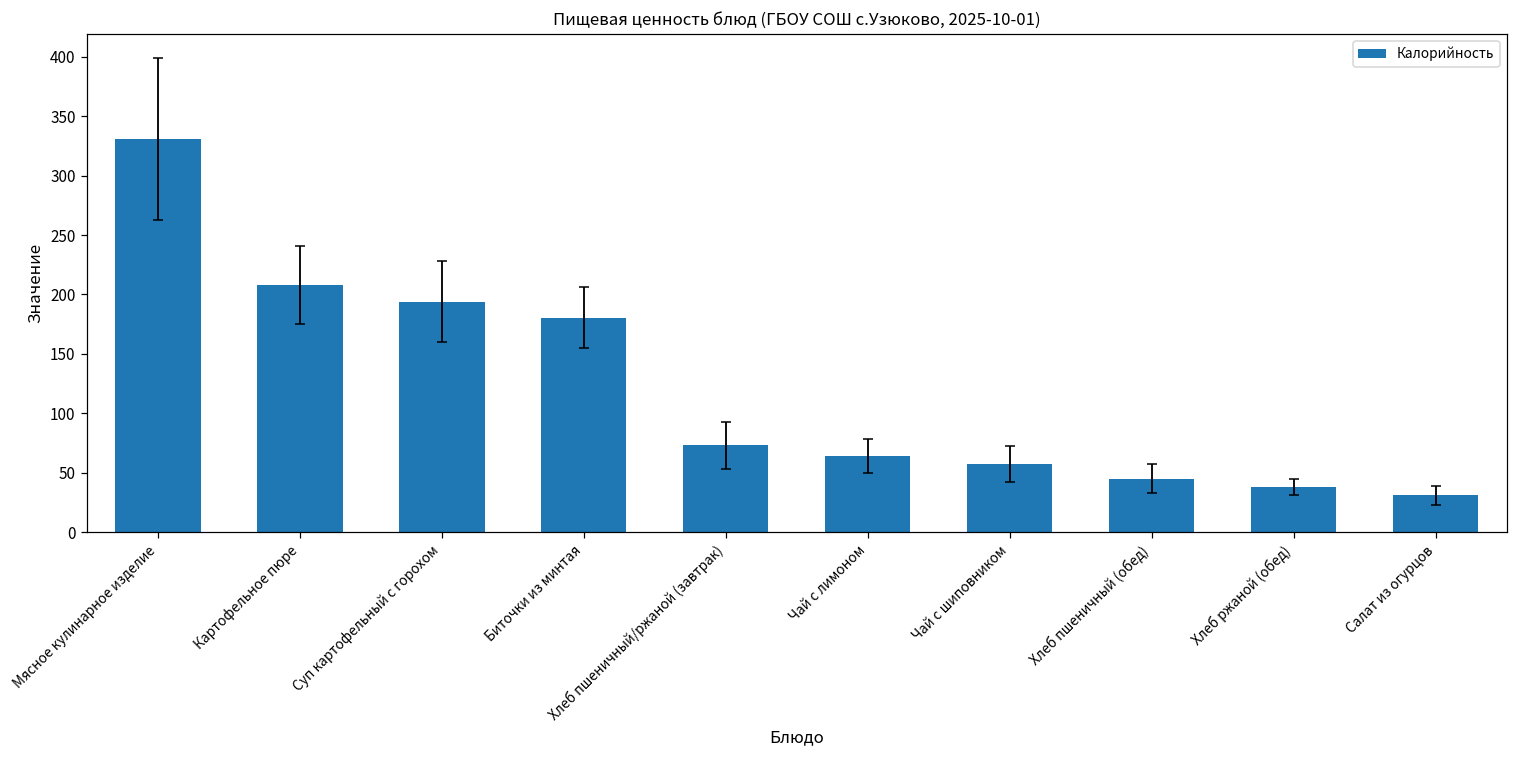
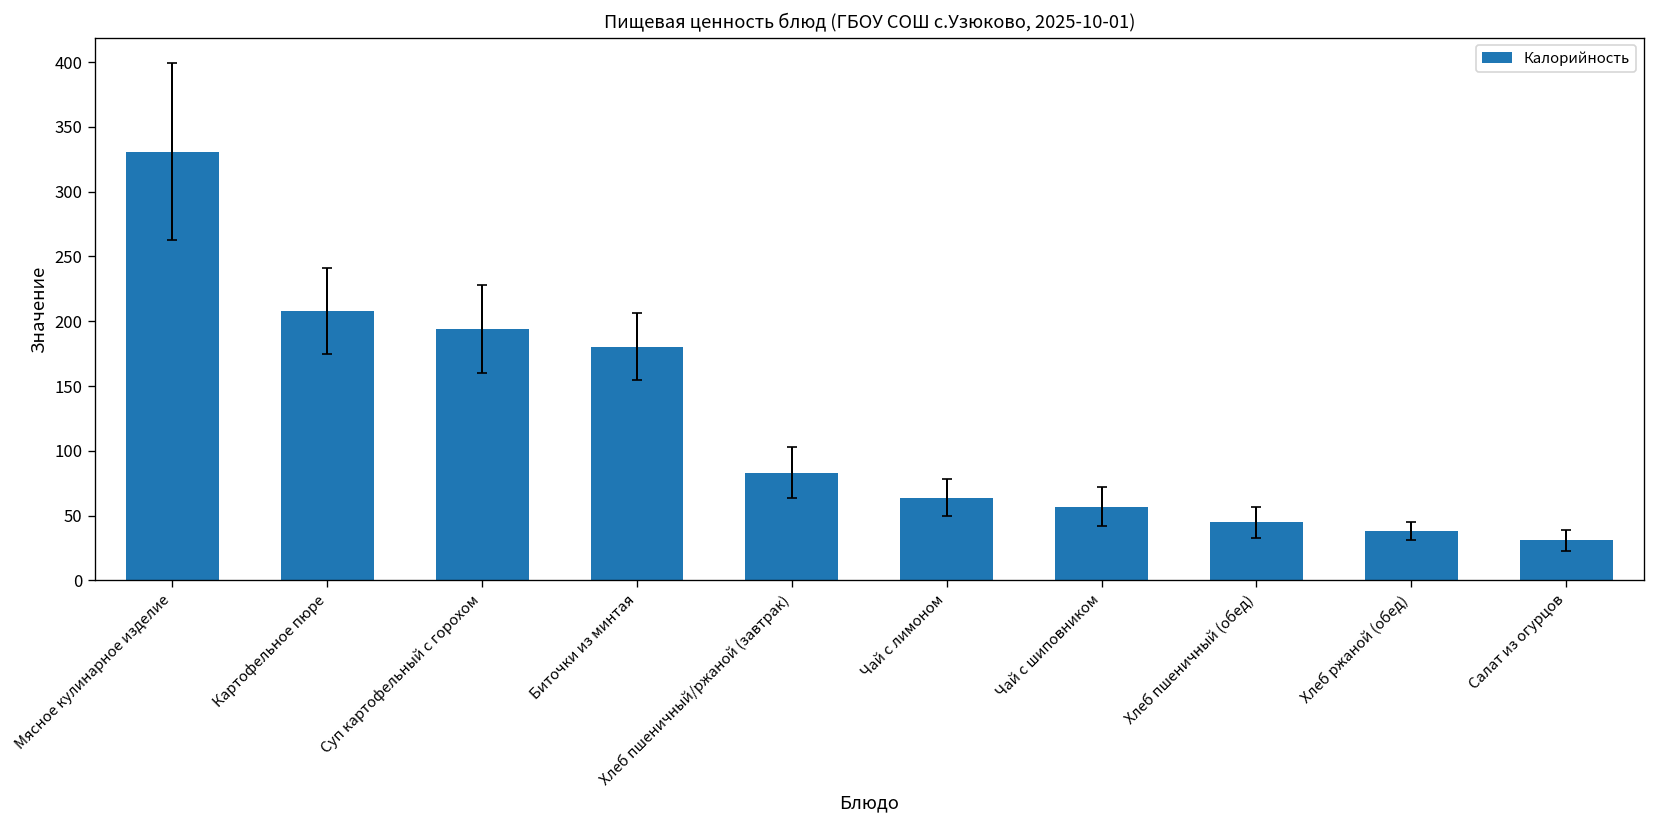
  {
    "Калорийность": {
      "Мясное кулинарное изделие": 331,
      "Картофельное пюре": 208,
      "Суп картофельный с горохом": 194,
      "Биточки из минтая": 180,
-     "Хлеб пшеничный/ржаной (завтрак)": 73,
+     "Хлеб пшеничный/ржаной (завтрак)": 83,
      "Чай с лимоном": 64,
      "Чай с шиповником": 57,
      "Хлеб пшеничный (обед)": 45,
      "Хлеб ржаной (обед)": 38,
      "Салат из огурцов": 31
    }
  }
